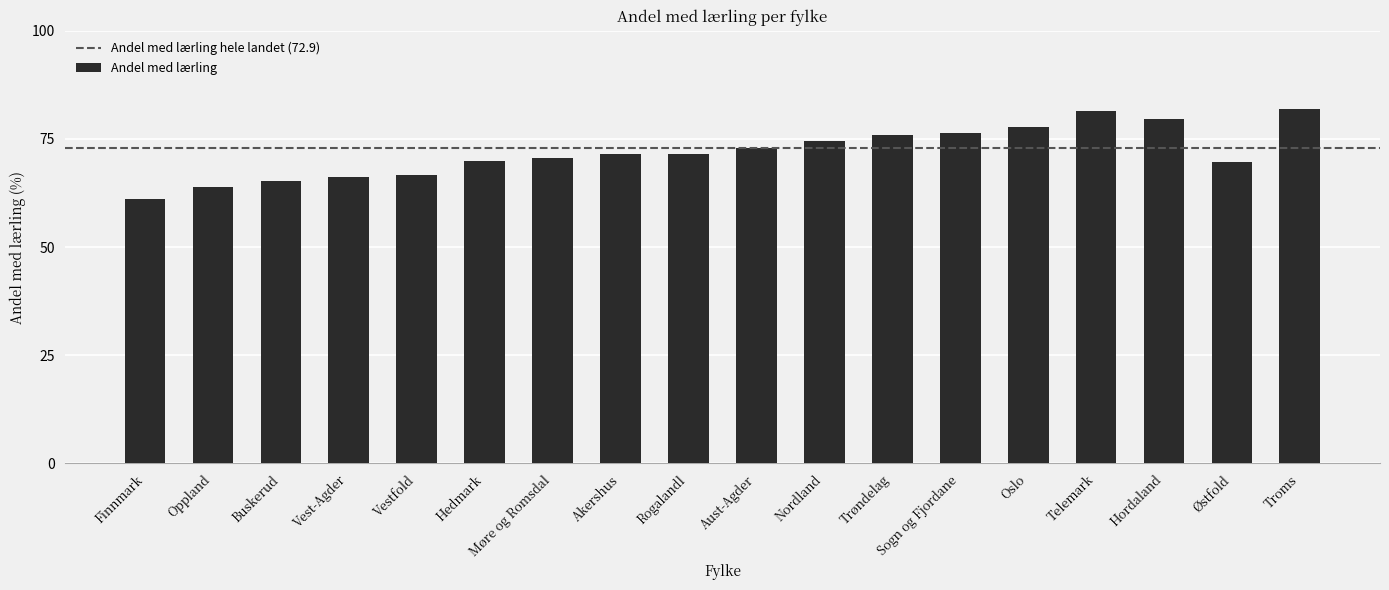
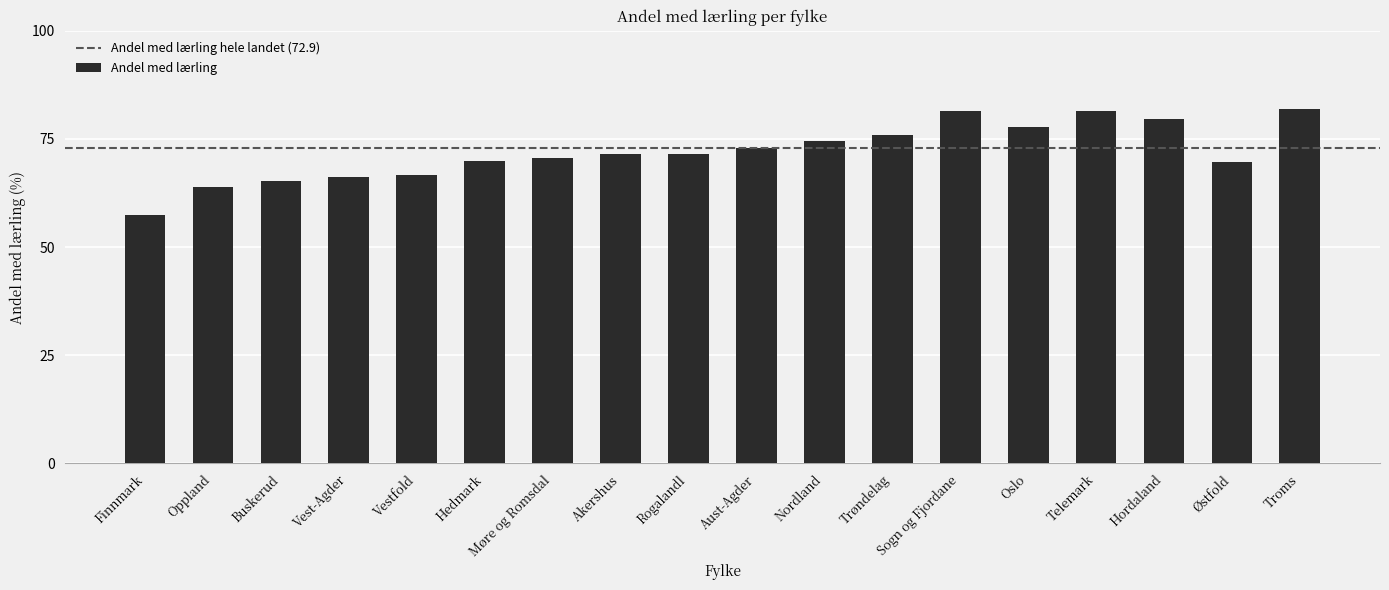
  {
-   "Finnmark": 61,
+   "Finnmark": 57,
    "Oppland": 64,
    "Buskerud": 65,
    "Vest-Agder": 66,
    "Vestfold": 67,
    "Hedmark": 70,
    "Møre og Romsdal": 71,
    "Akershus": 72,
    "Rogalandl": 72,
    "Aust-Agder": 73,
    "Nordland": 75,
    "Trøndelag": 76,
-   "Sogn og Fjordane": 76,
+   "Sogn og Fjordane": 81,
    "Oslo": 78,
    "Telemark": 82,
    "Hordaland": 80,
    "Østfold": 70,
    "Troms": 82
  }
